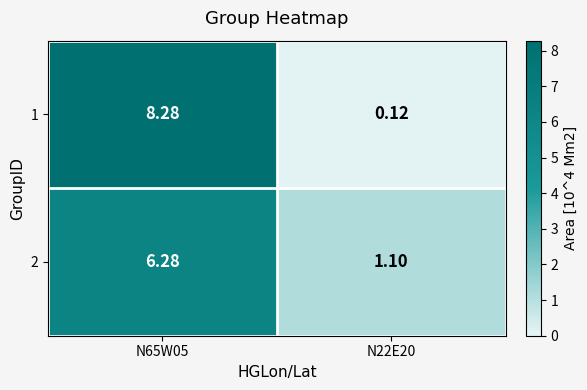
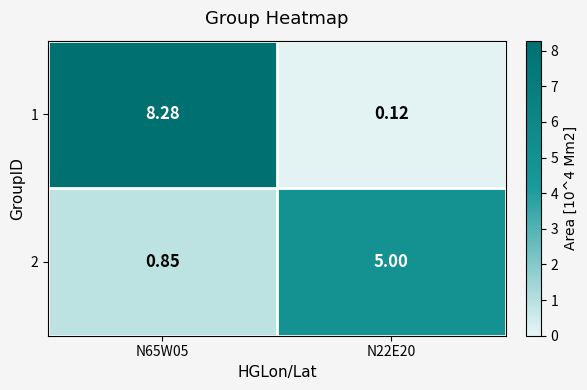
  {
    "1": {
      "N65W05": 8.28,
      "N22E20": 0.12
    },
    "2": {
-     "N65W05": 6.28,
-     "N22E20": 1.10
+     "N65W05": 0.85,
+     "N22E20": 5.00
    }
  }
